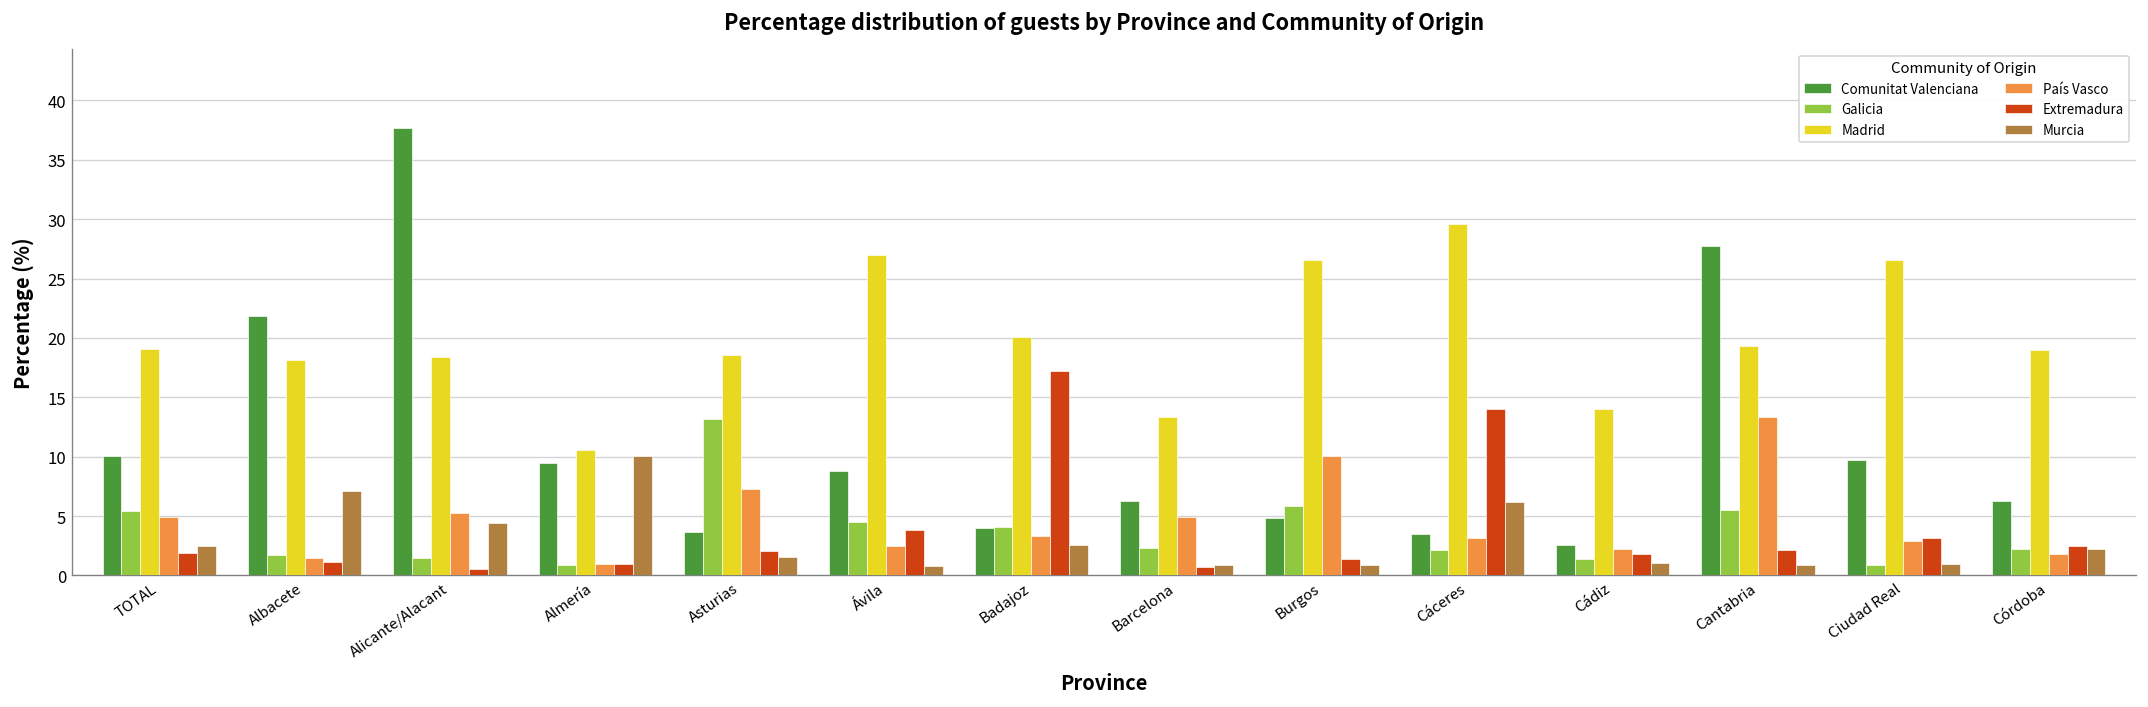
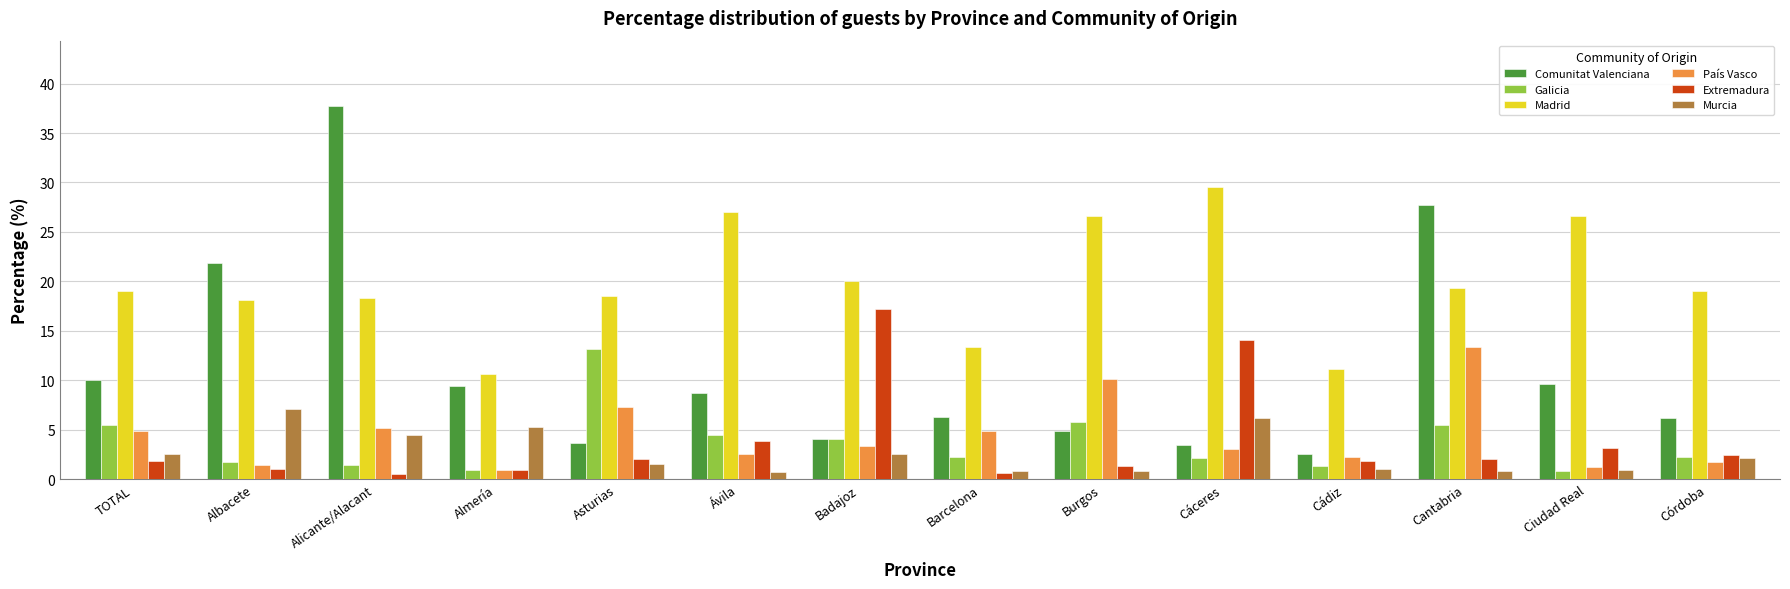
  {
    "Comunitat Valenciana": {
      "TOTAL": 10,
      "Albacete": 22,
      "Alicante/Alacant": 38,
      "Almería": 9,
      "Asturias": 4,
      "Ávila": 9,
      "Badajoz": 4,
      "Barcelona": 6,
      "Burgos": 5,
      "Cáceres": 3,
      "Cádiz": 3,
      "Cantabria": 28,
      "Ciudad Real": 10,
      "Córdoba": 6
    },
    "Galicia": {
      "TOTAL": 5,
      "Albacete": 2,
      "Alicante/Alacant": 1,
      "Almería": 1,
      "Asturias": 13,
      "Ávila": 5,
      "Badajoz": 4,
      "Barcelona": 2,
      "Burgos": 6,
      "Cáceres": 2,
      "Cádiz": 1,
      "Cantabria": 5,
      "Ciudad Real": 1,
      "Córdoba": 2
    },
    "Madrid": {
      "TOTAL": 19,
      "Albacete": 18,
      "Alicante/Alacant": 18,
      "Almería": 11,
      "Asturias": 19,
      "Ávila": 27,
      "Badajoz": 20,
      "Barcelona": 13,
      "Burgos": 27,
      "Cáceres": 30,
-     "Cádiz": 14,
+     "Cádiz": 11,
      "Cantabria": 19,
      "Ciudad Real": 27,
      "Córdoba": 19
    },
    "País Vasco": {
      "TOTAL": 5,
      "Albacete": 1,
      "Alicante/Alacant": 5,
      "Almería": 1,
      "Asturias": 7,
      "Ávila": 3,
      "Badajoz": 3,
      "Barcelona": 5,
      "Burgos": 10,
      "Cáceres": 3,
      "Cádiz": 2,
      "Cantabria": 13,
-     "Ciudad Real": 3,
+     "Ciudad Real": 1,
      "Córdoba": 2
    },
    "Extremadura": {
      "TOTAL": 2,
      "Albacete": 1,
      "Alicante/Alacant": 1,
      "Almería": 1,
      "Asturias": 2,
      "Ávila": 4,
      "Badajoz": 17,
      "Barcelona": 1,
      "Burgos": 1,
      "Cáceres": 14,
      "Cádiz": 2,
      "Cantabria": 2,
      "Ciudad Real": 3,
      "Córdoba": 2
    },
    "Murcia": {
      "TOTAL": 3,
      "Albacete": 7,
      "Alicante/Alacant": 4,
-     "Almería": 10,
+     "Almería": 5,
      "Asturias": 2,
      "Ávila": 1,
      "Badajoz": 3,
      "Barcelona": 1,
      "Burgos": 1,
      "Cáceres": 6,
      "Cádiz": 1,
      "Cantabria": 1,
      "Ciudad Real": 1,
      "Córdoba": 2
    }
  }
